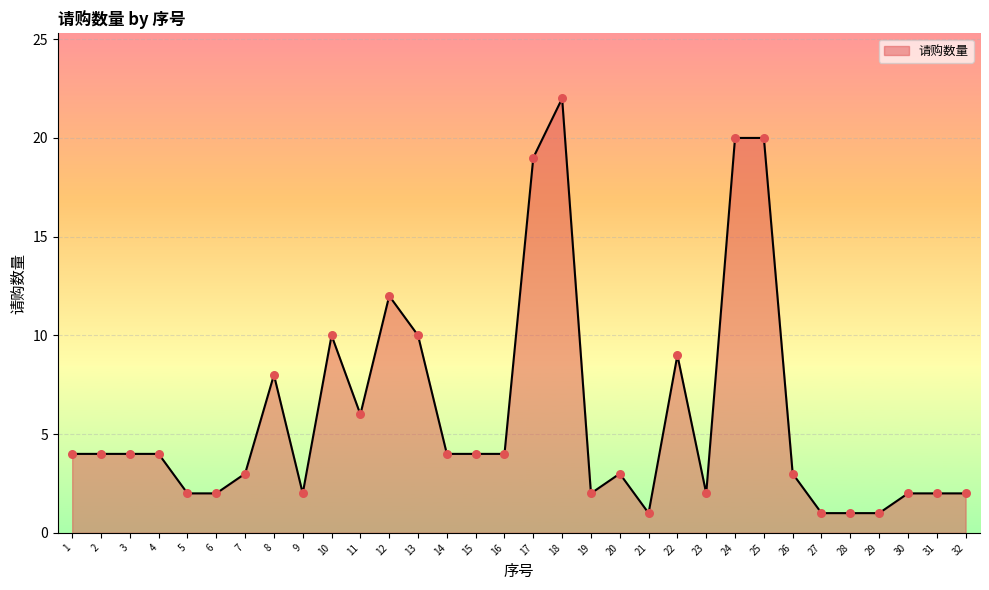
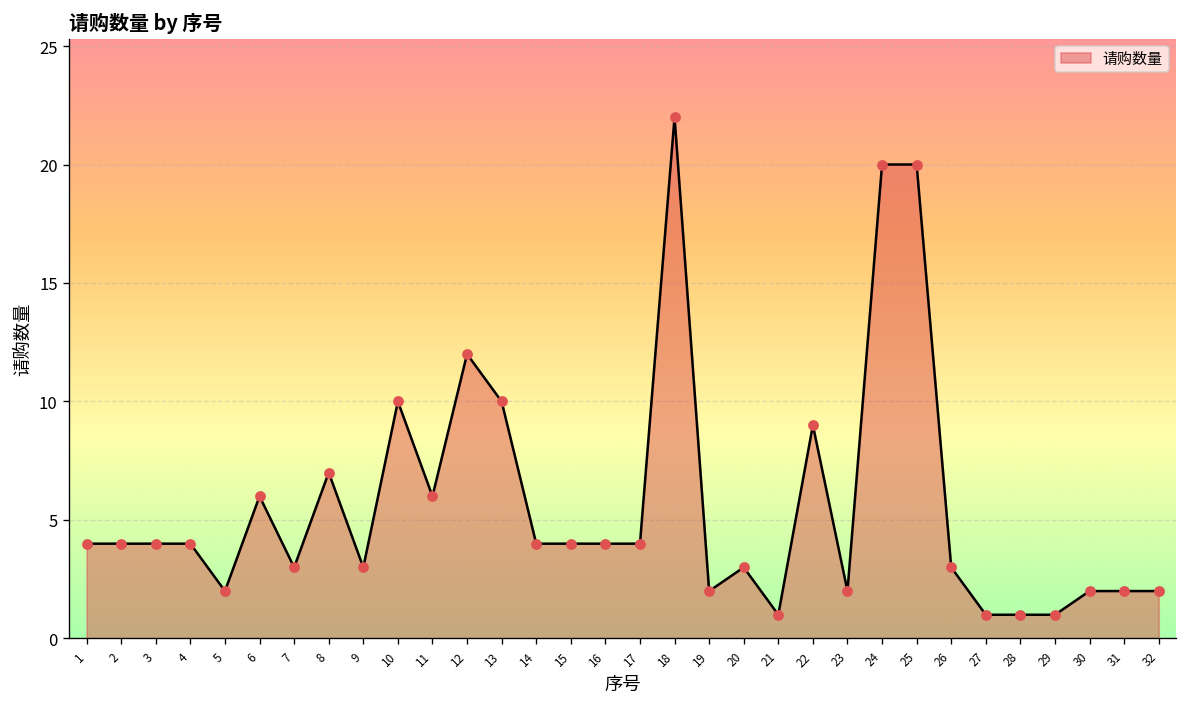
  {
    "1": 4,
    "2": 4,
    "3": 4,
    "4": 4,
    "5": 2,
-   "6": 2,
+   "6": 6,
    "7": 3,
-   "8": 8,
-   "9": 2,
+   "8": 7,
+   "9": 3,
    "10": 10,
    "11": 6,
    "12": 12,
    "13": 10,
    "14": 4,
    "15": 4,
    "16": 4,
-   "17": 19,
+   "17": 4,
    "18": 22,
    "19": 2,
    "20": 3,
    "21": 1,
    "22": 9,
    "23": 2,
    "24": 20,
    "25": 20,
    "26": 3,
    "27": 1,
    "28": 1,
    "29": 1,
    "30": 2,
    "31": 2,
    "32": 2
  }
